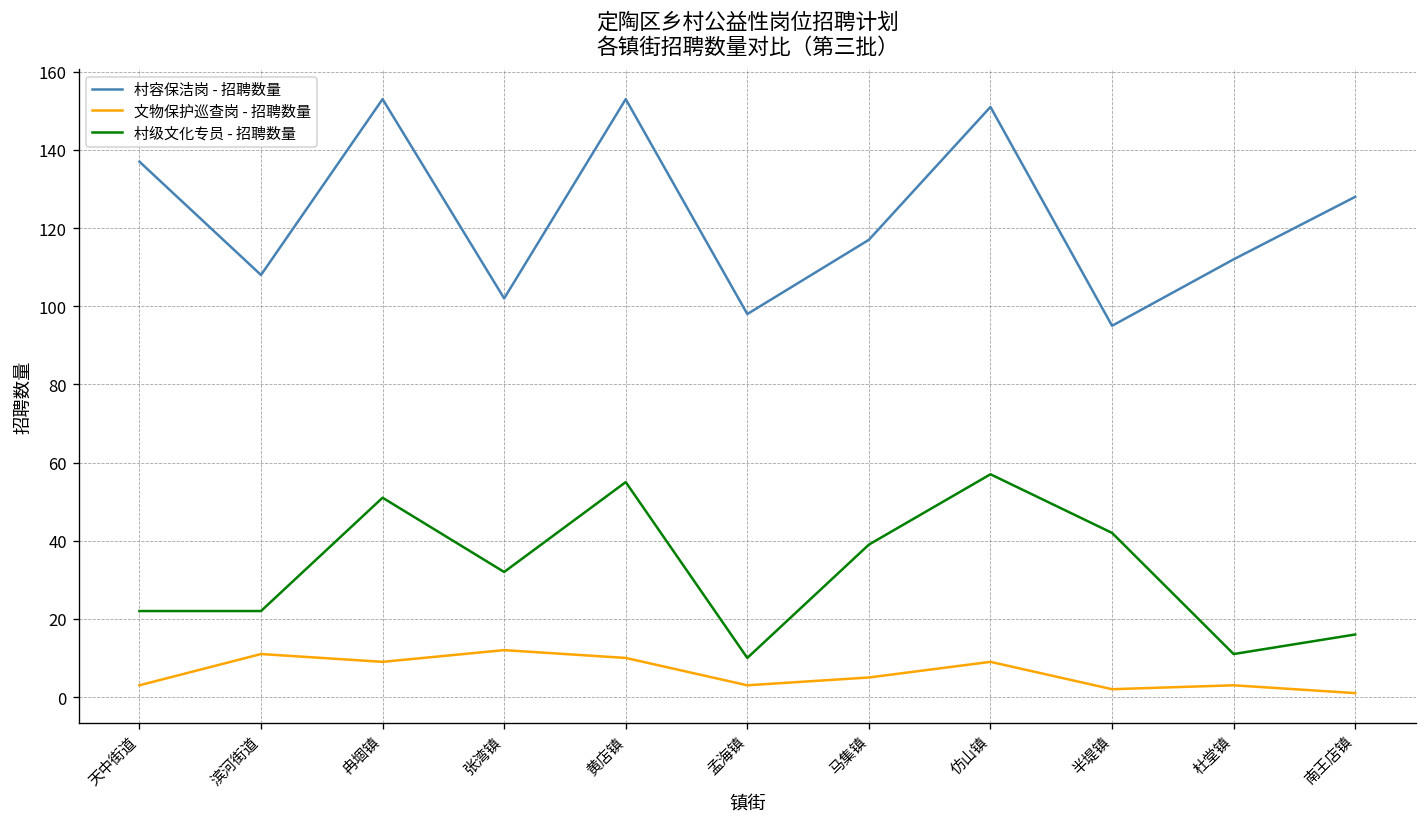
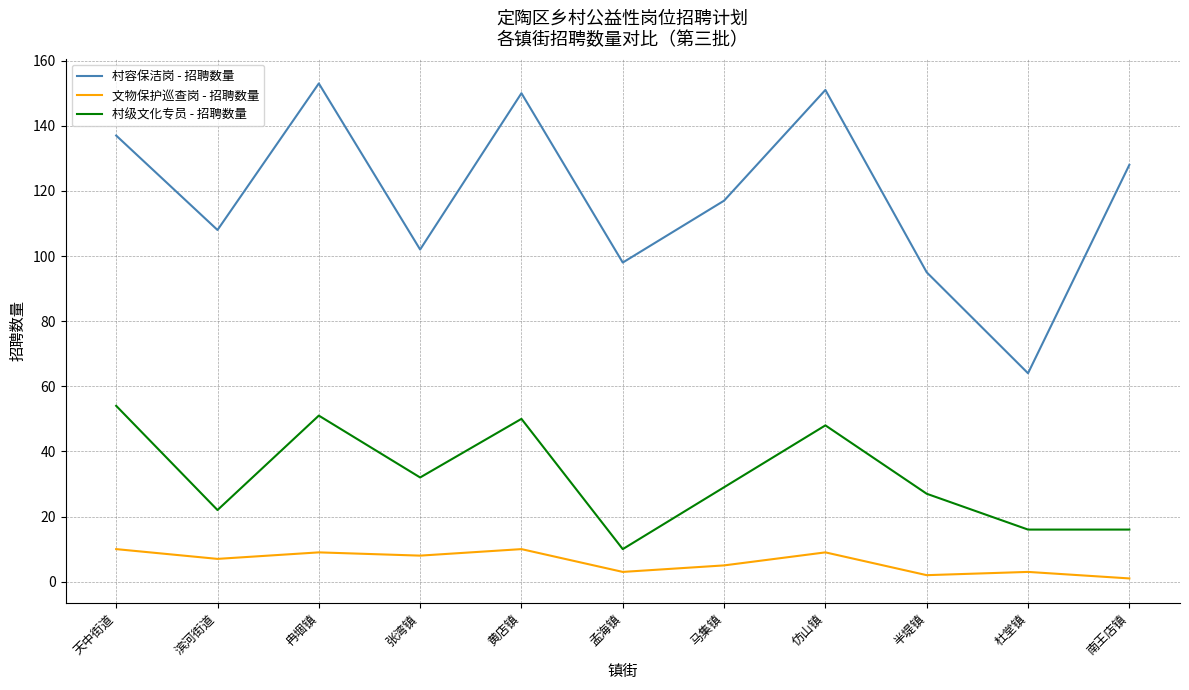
  {
    "村容保洁岗 - 招聘数量": {
      "天中街道": 137,
      "滨河街道": 108,
      "冉堌镇": 153,
      "张湾镇": 102,
-     "黄店镇": 153,
+     "黄店镇": 150,
      "孟海镇": 98,
      "马集镇": 117,
      "仿山镇": 151,
      "半堤镇": 95,
-     "杜堂镇": 112,
+     "杜堂镇": 64,
      "南王店镇": 128
    },
    "文物保护巡查岗 - 招聘数量": {
-     "天中街道": 3,
-     "滨河街道": 11,
+     "天中街道": 10,
+     "滨河街道": 7,
      "冉堌镇": 9,
-     "张湾镇": 12,
+     "张湾镇": 8,
      "黄店镇": 10,
      "孟海镇": 3,
      "马集镇": 5,
      "仿山镇": 9,
      "半堤镇": 2,
      "杜堂镇": 3,
      "南王店镇": 1
    },
    "村级文化专员 - 招聘数量": {
-     "天中街道": 22,
+     "天中街道": 54,
      "滨河街道": 22,
      "冉堌镇": 51,
      "张湾镇": 32,
-     "黄店镇": 55,
+     "黄店镇": 50,
      "孟海镇": 10,
-     "马集镇": 39,
-     "仿山镇": 57,
-     "半堤镇": 42,
-     "杜堂镇": 11,
+     "马集镇": 29,
+     "仿山镇": 48,
+     "半堤镇": 27,
+     "杜堂镇": 16,
      "南王店镇": 16
    }
  }
